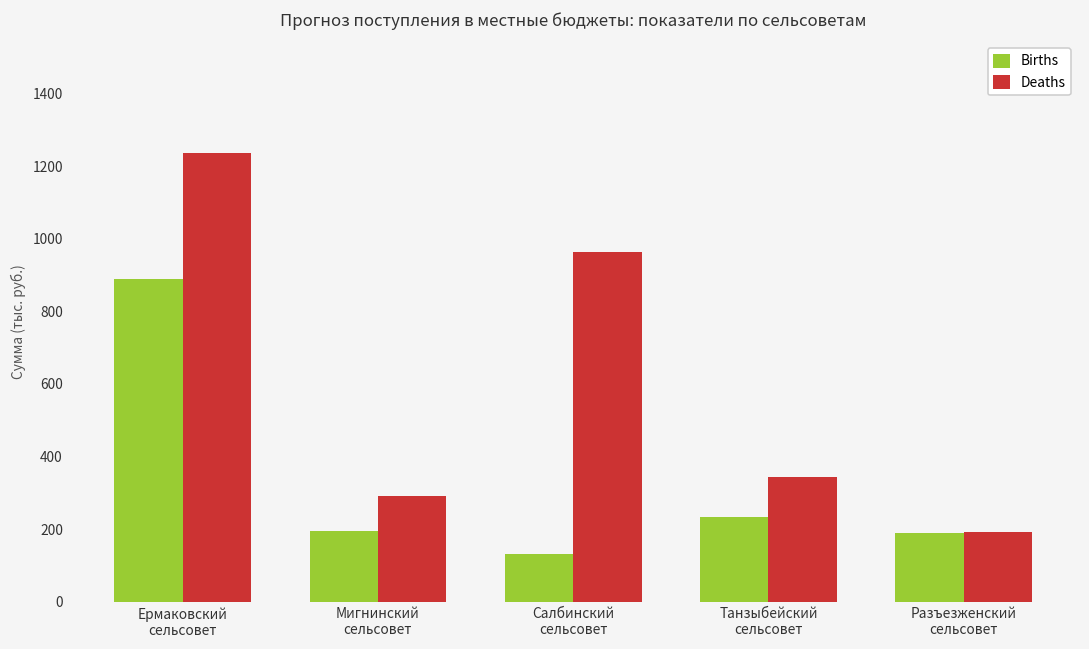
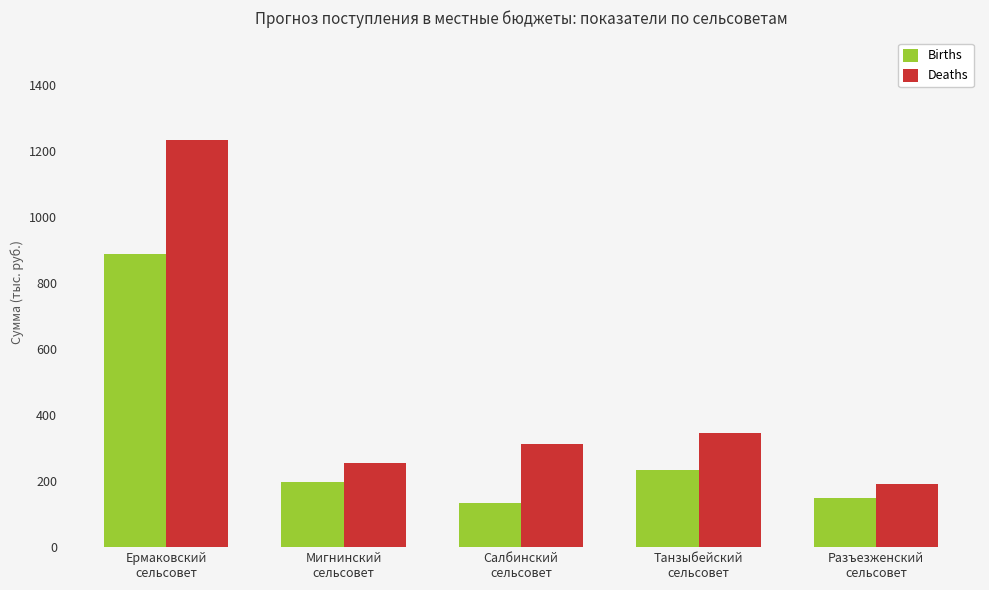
  {
    "Births": {
      "Ермаковский сельсовет": 890,
      "Мигнинский сельсовет": 200,
      "Салбинский сельсовет": 130,
      "Танзыбейский сельсовет": 230,
-     "Разъезженский сельсовет": 190
+     "Разъезженский сельсовет": 150
    },
    "Deaths": {
      "Ермаковский сельсовет": 1230,
-     "Мигнинский сельсовет": 290,
-     "Салбинский сельсовет": 960,
+     "Мигнинский сельсовет": 250,
+     "Салбинский сельсовет": 310,
      "Танзыбейский сельсовет": 350,
      "Разъезженский сельсовет": 190
    }
  }
